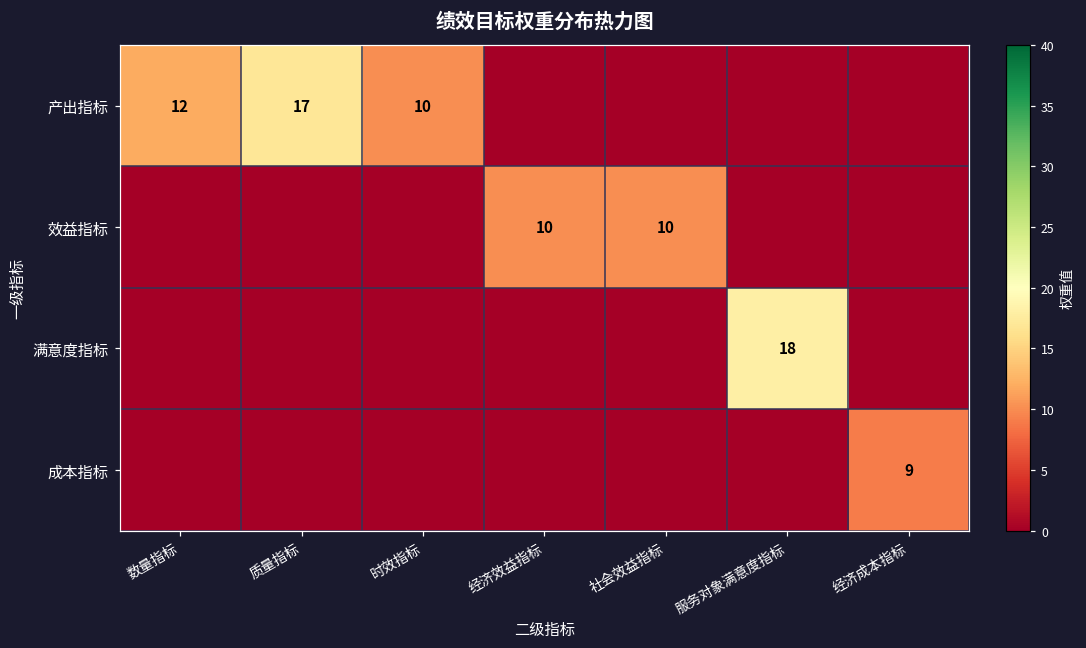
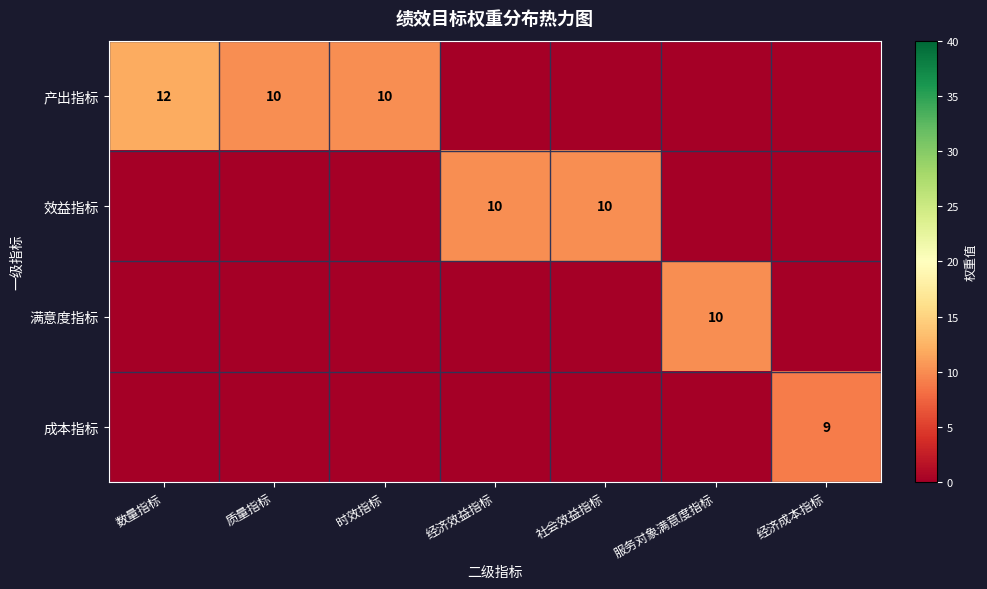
  {
    "产出指标": {
      "数量指标": 12,
-     "质量指标": 17,
+     "质量指标": 10,
      "时效指标": 10
    },
    "效益指标": {
      "经济效益指标": 10,
      "社会效益指标": 10
    },
    "满意度指标": {
-     "服务对象满意度指标": 18
+     "服务对象满意度指标": 10
    },
    "成本指标": {
      "经济成本指标": 9
    }
  }
